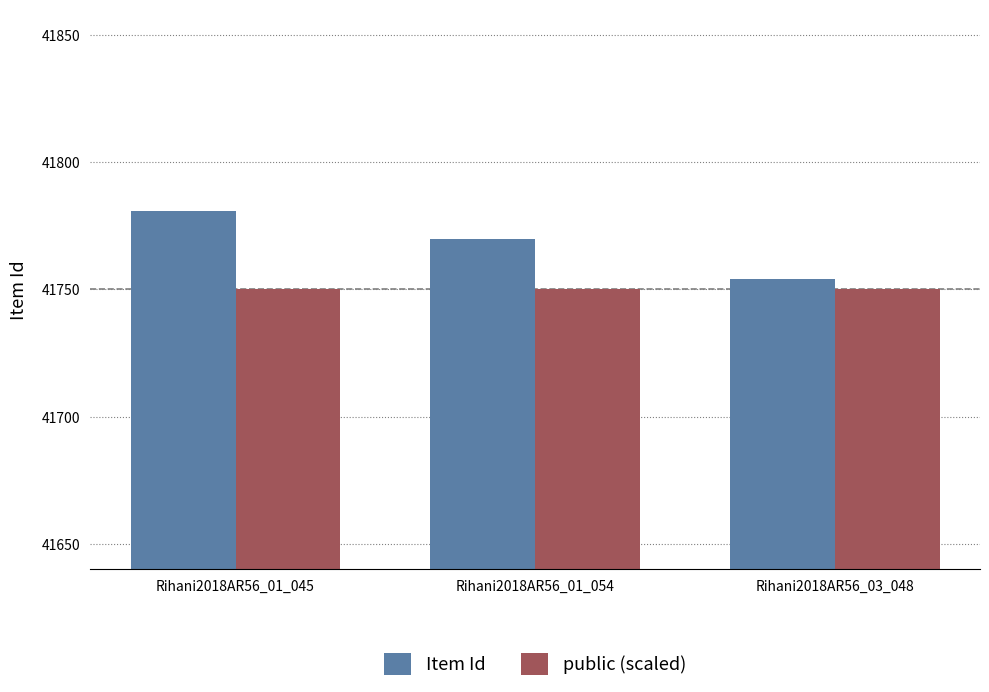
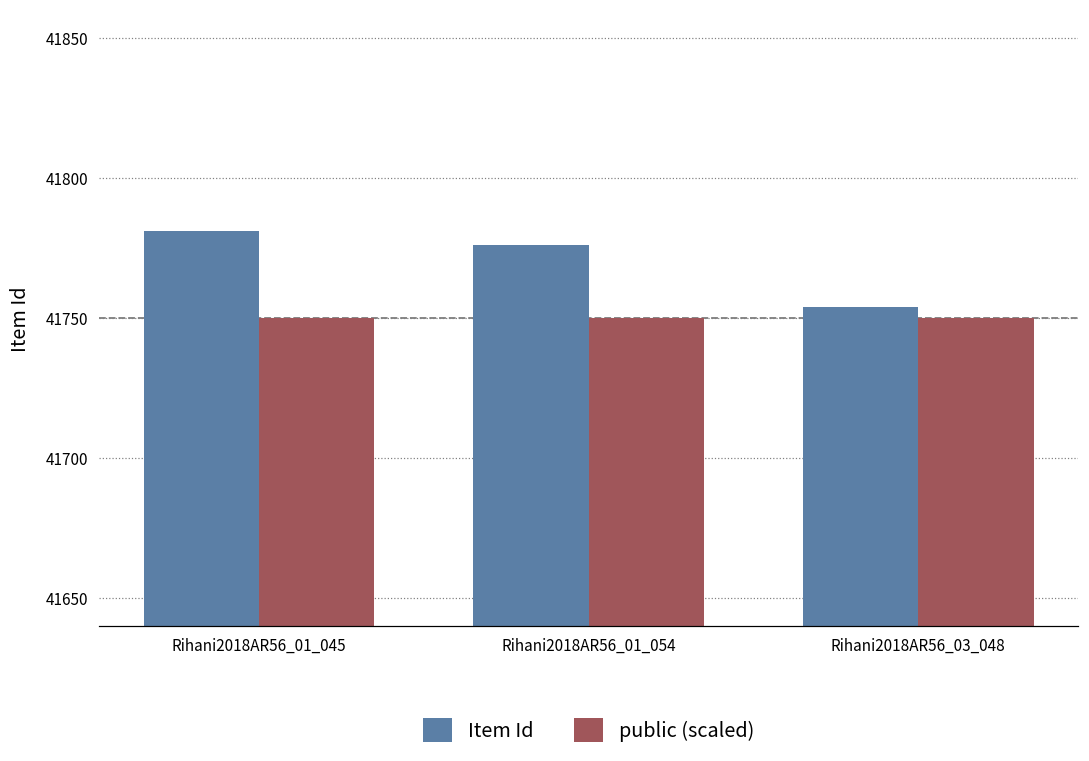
  {
    "Item Id": {
      "Rihani2018AR56_01_045": 41781,
-     "Rihani2018AR56_01_054": 41770,
+     "Rihani2018AR56_01_054": 41776,
      "Rihani2018AR56_03_048": 41754
    },
    "public (scaled)": {
      "Rihani2018AR56_01_045": 41750,
      "Rihani2018AR56_01_054": 41750,
      "Rihani2018AR56_03_048": 41750
    }
  }
